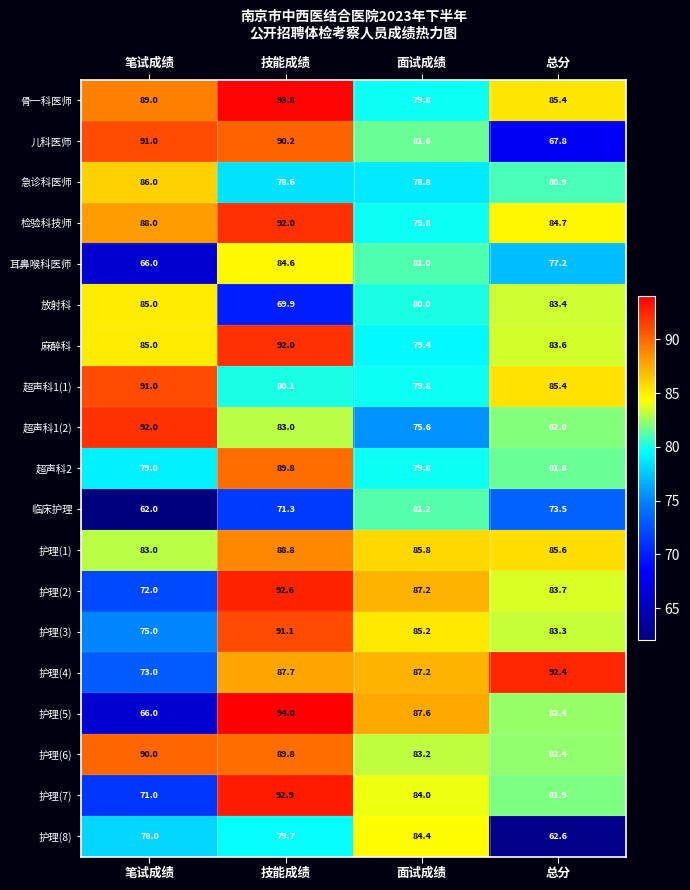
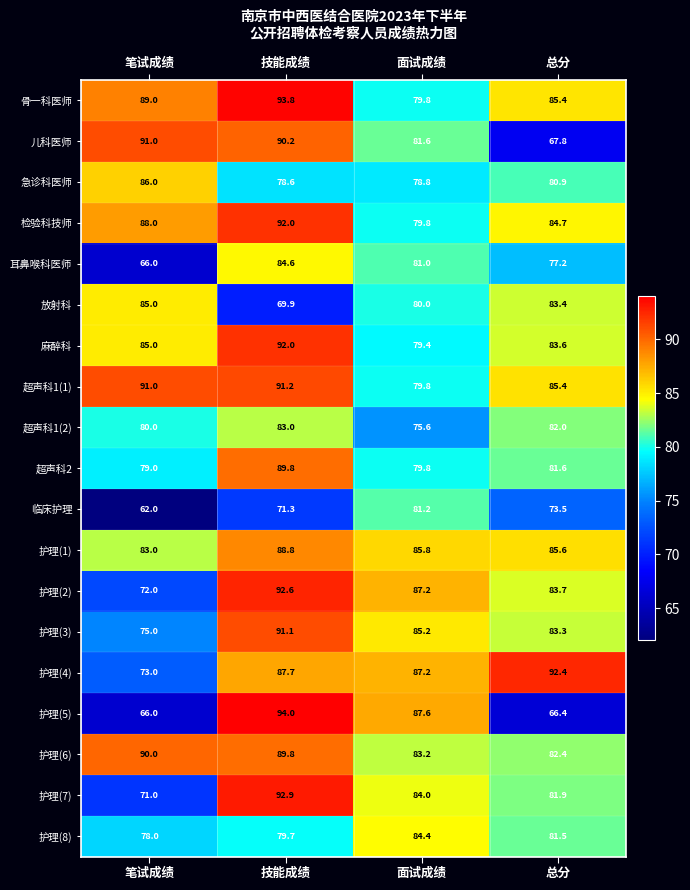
  {
    "骨一科医师": {
      "笔试成绩": 89.0,
      "技能成绩": 93.8,
      "面试成绩": 79.8,
      "总分": 85.4
    },
    "儿科医师": {
      "笔试成绩": 91.0,
      "技能成绩": 90.2,
      "面试成绩": 81.6,
      "总分": 67.8
    },
    "急诊科医师": {
      "笔试成绩": 86.0,
      "技能成绩": 78.6,
      "面试成绩": 78.8,
      "总分": 80.9
    },
    "检验科技师": {
      "笔试成绩": 88.0,
      "技能成绩": 92.0,
      "面试成绩": 79.8,
      "总分": 84.7
    },
    "耳鼻喉科医师": {
      "笔试成绩": 66.0,
      "技能成绩": 84.6,
      "面试成绩": 81.0,
      "总分": 77.2
    },
    "放射科": {
      "笔试成绩": 85.0,
      "技能成绩": 69.9,
      "面试成绩": 80.0,
      "总分": 83.4
    },
    "麻醉科": {
      "笔试成绩": 85.0,
      "技能成绩": 92.0,
      "面试成绩": 79.4,
      "总分": 83.6
    },
    "超声科1(1)": {
      "笔试成绩": 91.0,
-     "技能成绩": 80.1,
+     "技能成绩": 91.2,
      "面试成绩": 79.8,
      "总分": 85.4
    },
    "超声科1(2)": {
-     "笔试成绩": 92.0,
+     "笔试成绩": 80.0,
      "技能成绩": 83.0,
      "面试成绩": 75.6,
      "总分": 82.0
    },
    "超声科2": {
      "笔试成绩": 79.0,
      "技能成绩": 89.8,
      "面试成绩": 79.8,
      "总分": 81.6
    },
    "临床护理": {
      "笔试成绩": 62.0,
      "技能成绩": 71.3,
      "面试成绩": 81.2,
      "总分": 73.5
    },
    "护理(1)": {
      "笔试成绩": 83.0,
      "技能成绩": 88.8,
      "面试成绩": 85.8,
      "总分": 85.6
    },
    "护理(2)": {
      "笔试成绩": 72.0,
      "技能成绩": 92.6,
      "面试成绩": 87.2,
      "总分": 83.7
    },
    "护理(3)": {
      "笔试成绩": 75.0,
      "技能成绩": 91.1,
      "面试成绩": 85.2,
      "总分": 83.3
    },
    "护理(4)": {
      "笔试成绩": 73.0,
      "技能成绩": 87.7,
      "面试成绩": 87.2,
      "总分": 92.4
    },
    "护理(5)": {
      "笔试成绩": 66.0,
      "技能成绩": 94.0,
      "面试成绩": 87.6,
-     "总分": 82.4
+     "总分": 66.4
    },
    "护理(6)": {
      "笔试成绩": 90.0,
      "技能成绩": 89.8,
      "面试成绩": 83.2,
      "总分": 82.4
    },
    "护理(7)": {
      "笔试成绩": 71.0,
      "技能成绩": 92.9,
      "面试成绩": 84.0,
      "总分": 81.9
    },
    "护理(8)": {
      "笔试成绩": 78.0,
      "技能成绩": 79.7,
      "面试成绩": 84.4,
-     "总分": 62.6
+     "总分": 81.5
    }
  }
